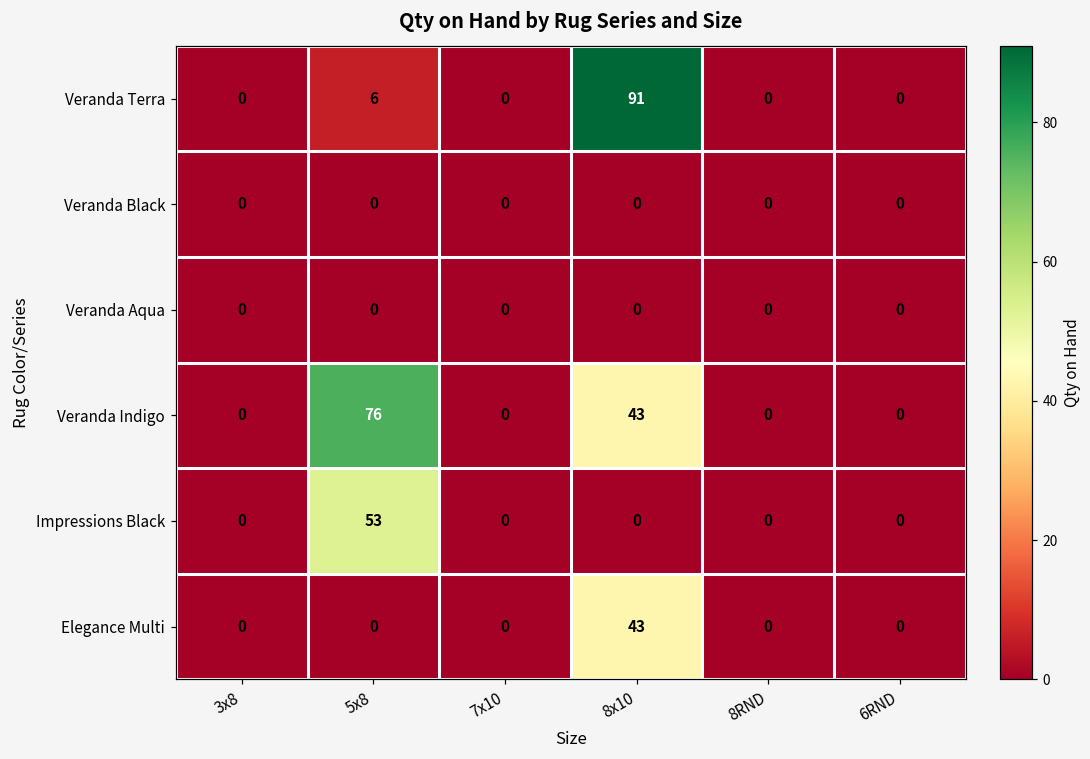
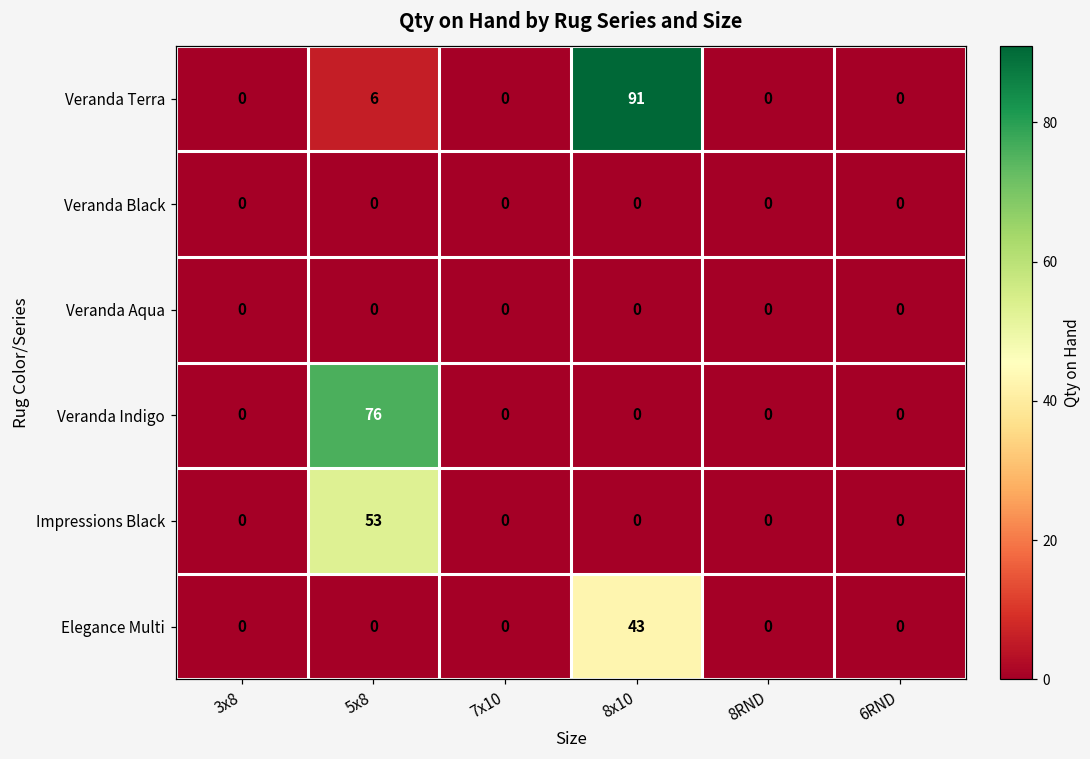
  {
    "Veranda Terra": {
      "3x8": 0,
      "5x8": 6,
      "7x10": 0,
      "8x10": 91,
      "8RND": 0,
      "6RND": 0
    },
    "Veranda Black": {
      "3x8": 0,
      "5x8": 0,
      "7x10": 0,
      "8x10": 0,
      "8RND": 0,
      "6RND": 0
    },
    "Veranda Aqua": {
      "3x8": 0,
      "5x8": 0,
      "7x10": 0,
      "8x10": 0,
      "8RND": 0,
      "6RND": 0
    },
    "Veranda Indigo": {
      "3x8": 0,
      "5x8": 76,
      "7x10": 0,
-     "8x10": 43,
+     "8x10": 0,
      "8RND": 0,
      "6RND": 0
    },
    "Impressions Black": {
      "3x8": 0,
      "5x8": 53,
      "7x10": 0,
      "8x10": 0,
      "8RND": 0,
      "6RND": 0
    },
    "Elegance Multi": {
      "3x8": 0,
      "5x8": 0,
      "7x10": 0,
      "8x10": 43,
      "8RND": 0,
      "6RND": 0
    }
  }
